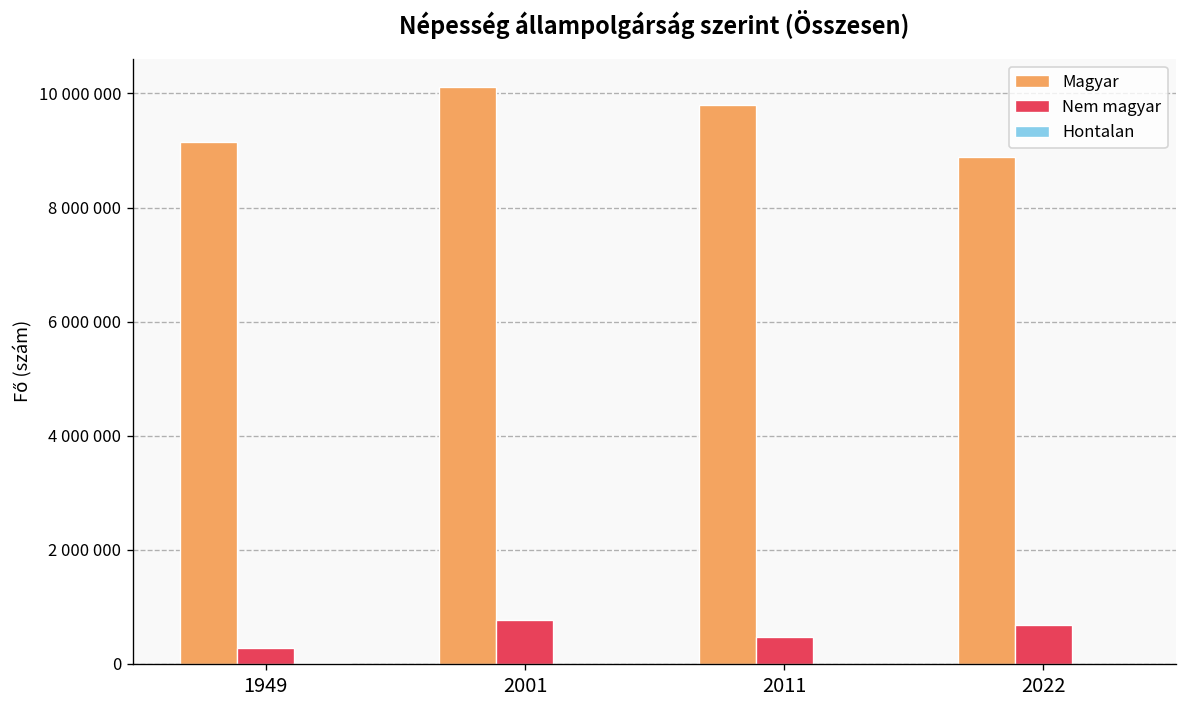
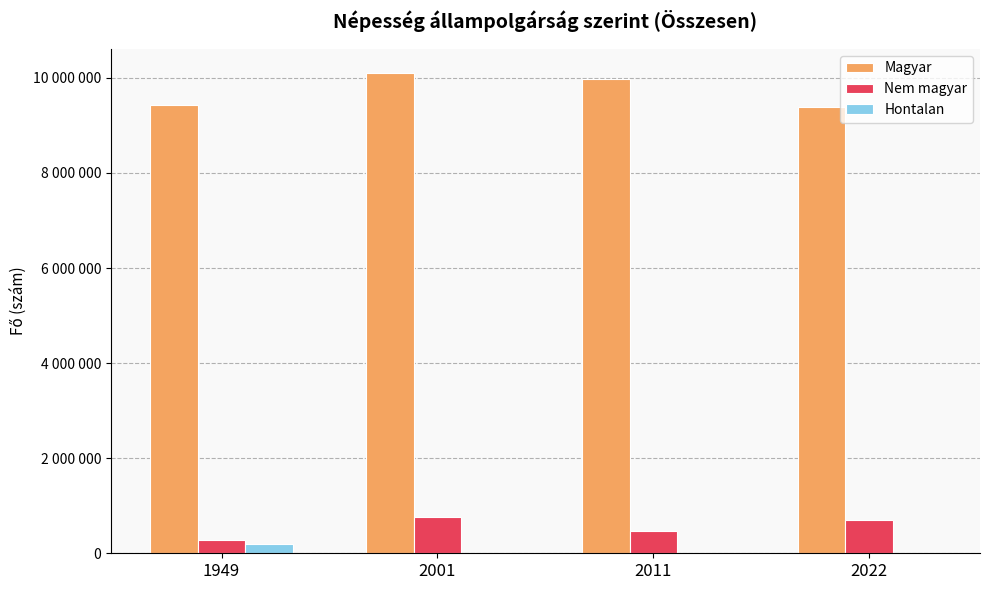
  {
    "Magyar": {
-     "1949": 9100000,
+     "1949": 9400000,
      "2001": 10100000,
-     "2011": 9800000,
-     "2022": 8900000
+     "2011": 10000000,
+     "2022": 9400000
    },
    "Nem magyar": {
      "1949": 300000,
      "2001": 800000,
      "2011": 500000,
      "2022": 700000
    },
    "Hontalan": {
-     "1949": 0
+     "1949": 200000
    }
  }
